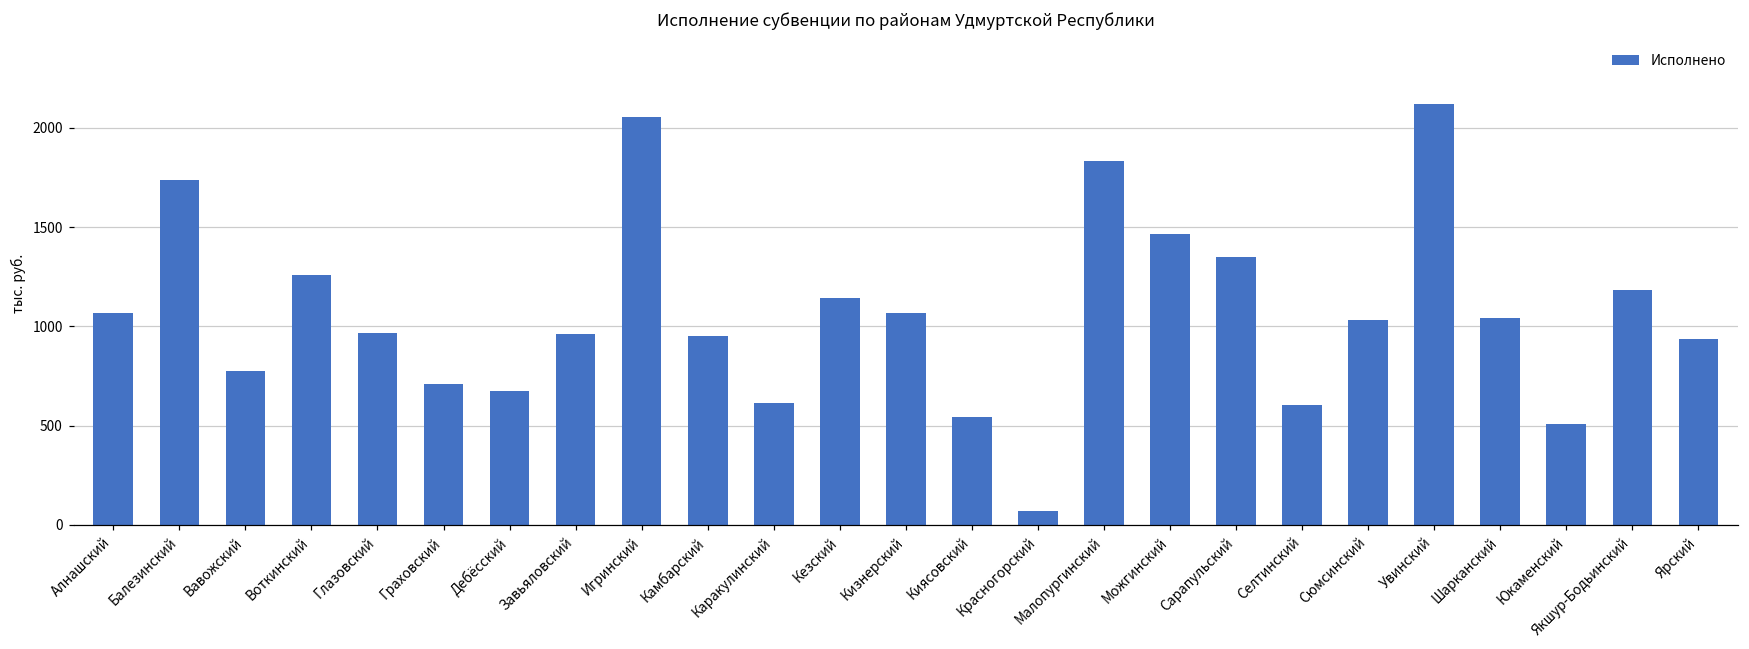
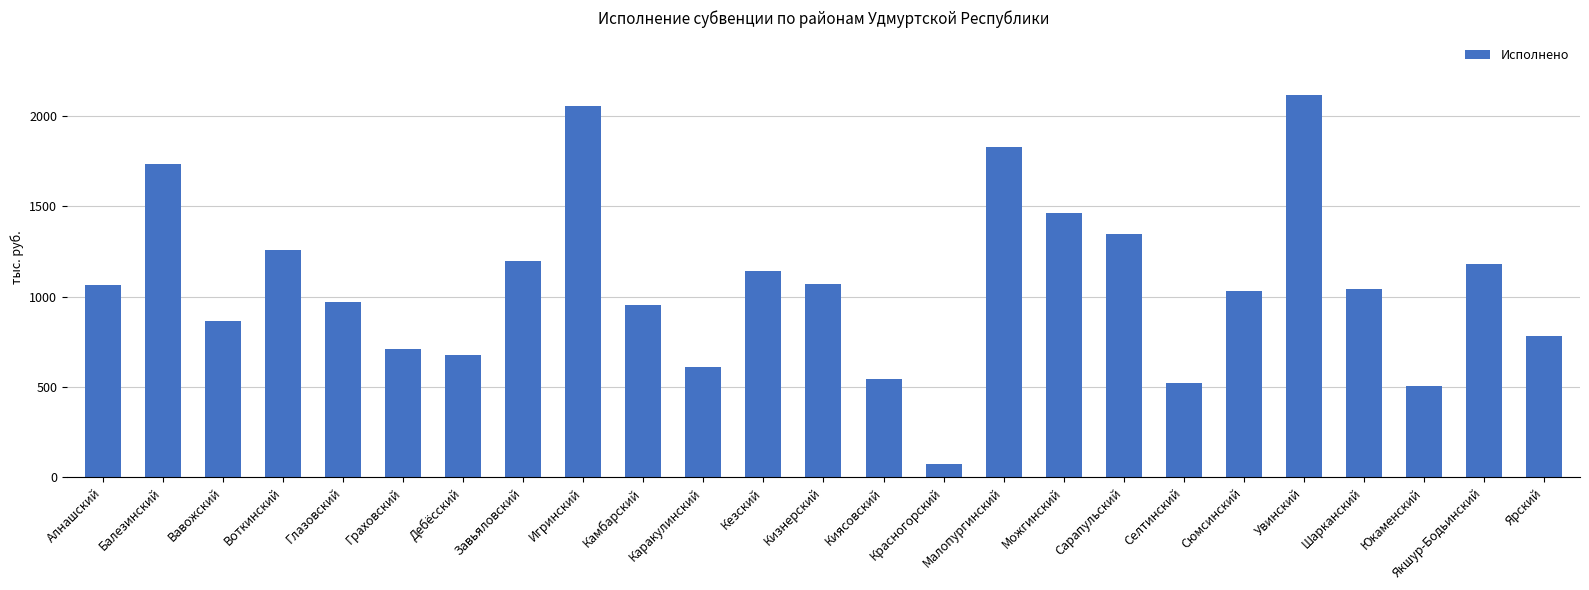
  {
    "Алнашский": 1070,
    "Балезинский": 1740,
-   "Вавожский": 770,
+   "Вавожский": 870,
    "Воткинский": 1260,
    "Глазовский": 970,
    "Граховский": 710,
    "Дебёсский": 680,
-   "Завьяловский": 960,
+   "Завьяловский": 1200,
    "Игринский": 2060,
    "Камбарский": 950,
    "Каракулинский": 610,
    "Кезский": 1140,
    "Кизнерский": 1070,
    "Киясовский": 540,
    "Красногорский": 70,
    "Малопургинский": 1830,
    "Можгинский": 1470,
    "Сарапульский": 1350,
-   "Селтинский": 610,
+   "Селтинский": 520,
    "Сюмсинский": 1030,
    "Увинский": 2120,
    "Шарканский": 1040,
    "Юкаменский": 510,
    "Якшур-Бодьинский": 1180,
-   "Ярский": 930
+   "Ярский": 780
  }
